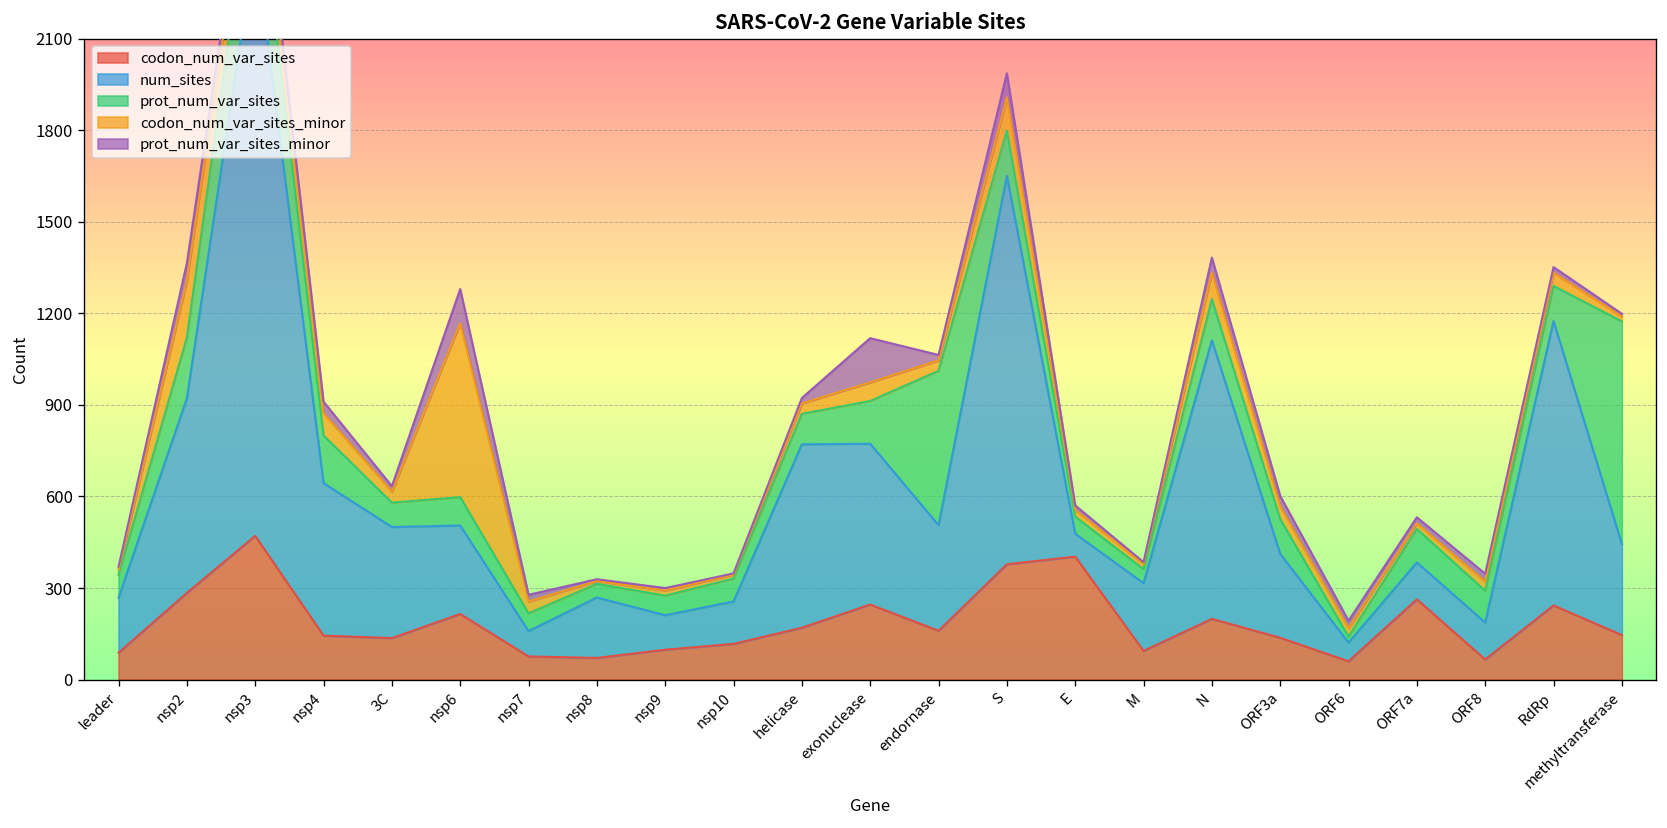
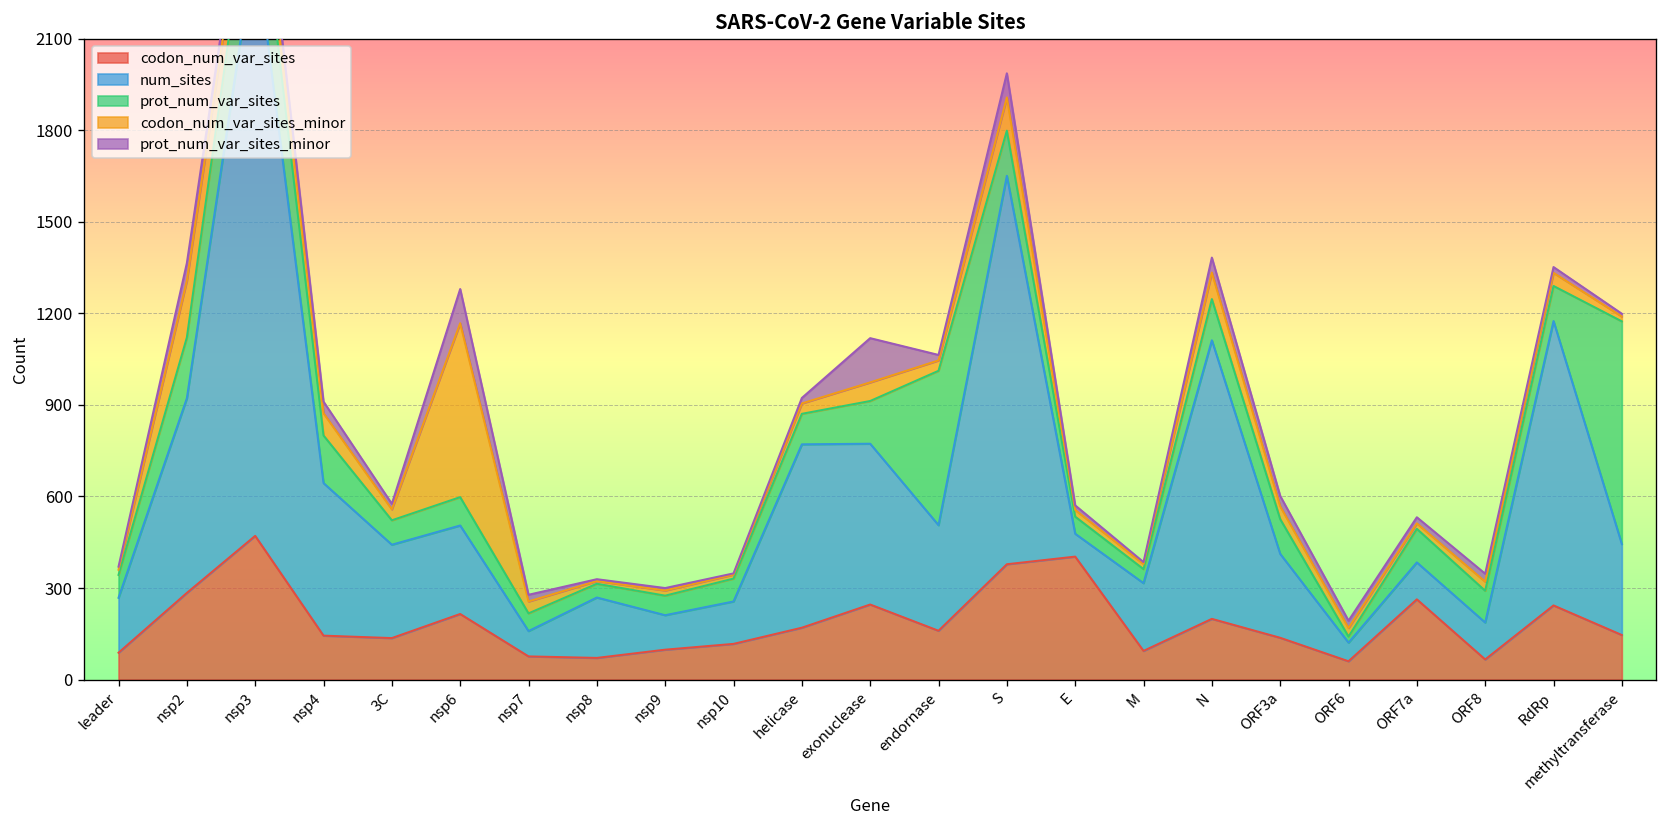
  {
    "codon_num_var_sites": {
      "leader": 90,
      "nsp2": 280,
      "nsp3": 470,
      "nsp4": 140,
      "3C": 140,
      "nsp6": 220,
      "nsp7": 80,
      "nsp8": 70,
      "nsp9": 100,
      "nsp10": 120,
      "helicase": 170,
      "exonuclease": 250,
      "endornase": 160,
      "S": 380,
      "E": 400,
      "M": 90,
      "N": 200,
      "ORF3a": 140,
      "ORF6": 60,
      "ORF7a": 260,
      "ORF8": 70,
      "RdRp": 240,
      "methyltransferase": 150
    },
    "num_sites": {
      "leader": 180,
      "nsp2": 640,
      "nsp4": 500,
-     "3C": 360,
+     "3C": 310,
      "nsp6": 290,
      "nsp7": 80,
      "nsp8": 200,
      "nsp9": 110,
      "nsp10": 140,
      "helicase": 600,
      "exonuclease": 530,
      "endornase": 350,
      "S": 1270,
      "E": 80,
      "M": 220,
      "N": 910,
      "ORF3a": 280,
      "ORF6": 60,
      "ORF7a": 120,
      "ORF8": 120,
      "RdRp": 930,
      "methyltransferase": 300
    },
    "prot_num_var_sites": {
      "leader": 80,
      "nsp2": 200,
      "nsp4": 160,
      "3C": 80,
      "nsp6": 90,
      "nsp7": 60,
      "nsp9": 60,
      "nsp10": 80,
      "helicase": 100,
      "exonuclease": 140,
      "endornase": 510,
      "S": 150,
      "E": 60,
      "M": 50,
      "N": 140,
      "ORF3a": 110,
      "ORF6": 20,
      "ORF7a": 110,
      "ORF8": 100,
      "RdRp": 120,
      "methyltransferase": 730
    },
    "codon_num_var_sites_minor": {
      "leader": 20,
      "nsp2": 190,
      "nsp4": 70,
      "3C": 40,
      "nsp6": 570,
      "nsp7": 40,
      "helicase": 30,
      "exonuclease": 60,
      "endornase": 30,
      "S": 110,
      "E": 20,
      "N": 90,
      "ORF3a": 40,
      "ORF6": 30,
      "ORF7a": 20,
      "ORF8": 30,
      "RdRp": 40
    },
    "prot_num_var_sites_minor": {
      "leader": 10,
      "nsp2": 60,
      "nsp4": 40,
      "3C": 20,
      "nsp6": 110,
      "nsp7": 20,
      "helicase": 20,
      "exonuclease": 150,
      "endornase": 20,
      "S": 80,
      "E": 20,
      "N": 50,
      "ORF3a": 30,
      "ORF6": 20,
      "ORF7a": 20,
      "ORF8": 30,
      "RdRp": 20
    }
  }
